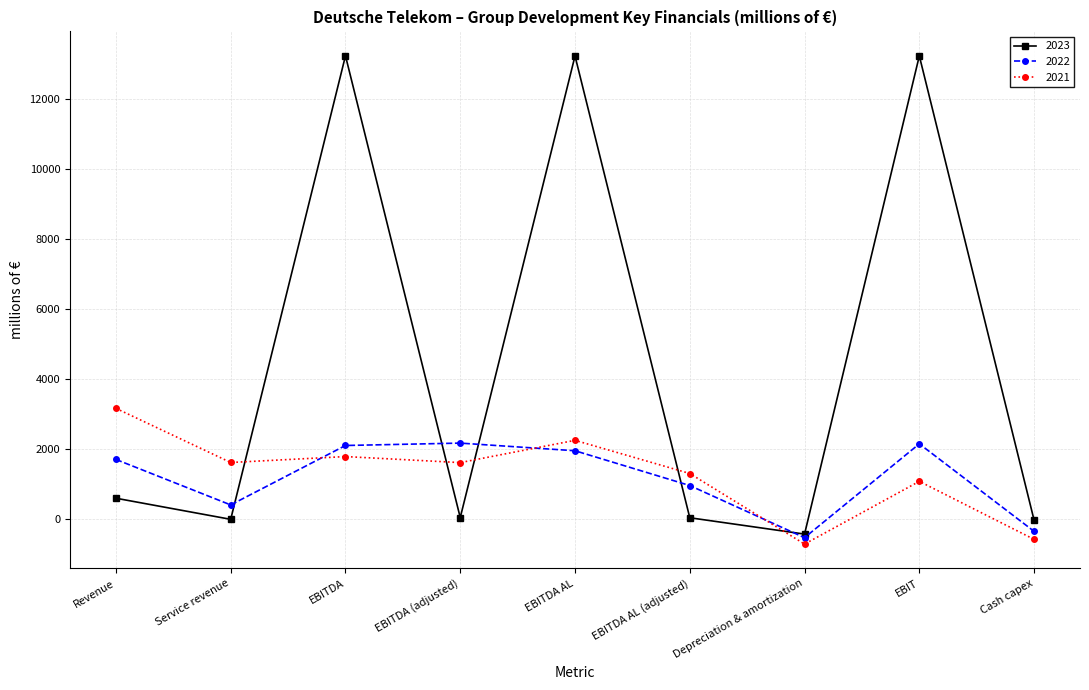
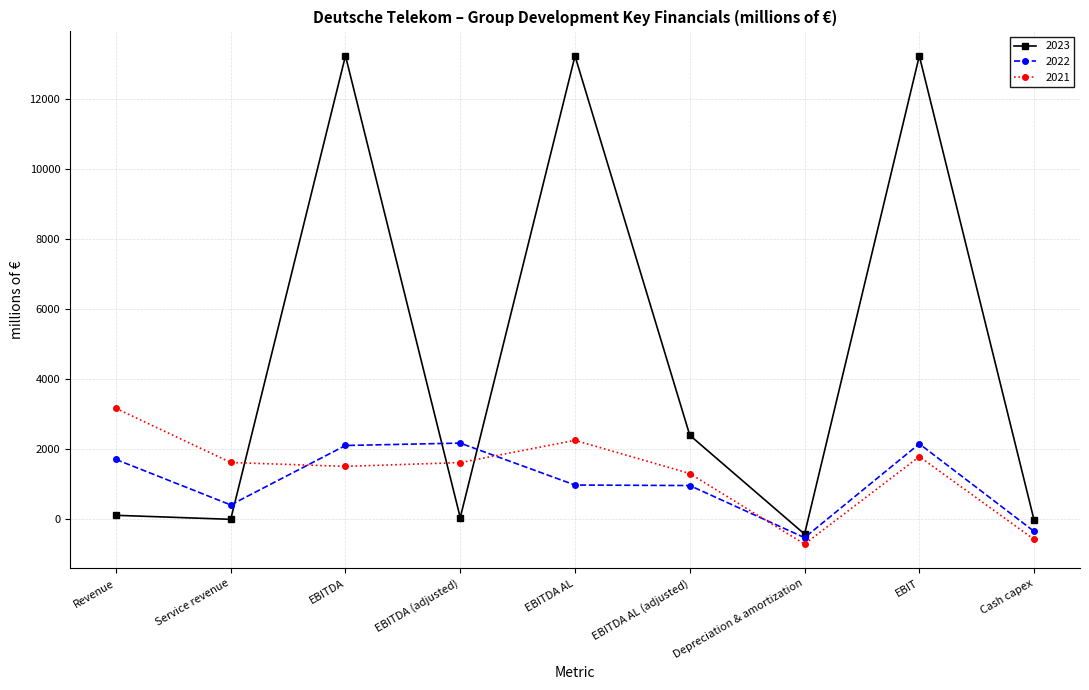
  {
    "2023": {
-     "Revenue": 600,
+     "Revenue": 100,
      "Service revenue": 0,
      "EBITDA": 13200,
      "EBITDA (adjusted)": 100,
      "EBITDA AL": 13200,
-     "EBITDA AL (adjusted)": 0,
+     "EBITDA AL (adjusted)": 2400,
      "Depreciation & amortization": -400,
      "EBIT": 13200,
      "Cash capex": 0
    },
    "2022": {
      "Revenue": 1700,
      "Service revenue": 400,
      "EBITDA": 2100,
      "EBITDA (adjusted)": 2200,
-     "EBITDA AL": 2000,
+     "EBITDA AL": 1000,
      "EBITDA AL (adjusted)": 1000,
      "Depreciation & amortization": -500,
      "EBIT": 2200,
      "Cash capex": -300
    },
    "2021": {
      "Revenue": 3200,
      "Service revenue": 1600,
-     "EBITDA": 1800,
+     "EBITDA": 1500,
      "EBITDA (adjusted)": 1600,
      "EBITDA AL": 2300,
      "EBITDA AL (adjusted)": 1300,
      "Depreciation & amortization": -700,
-     "EBIT": 1100,
+     "EBIT": 1800,
      "Cash capex": -600
    }
  }
